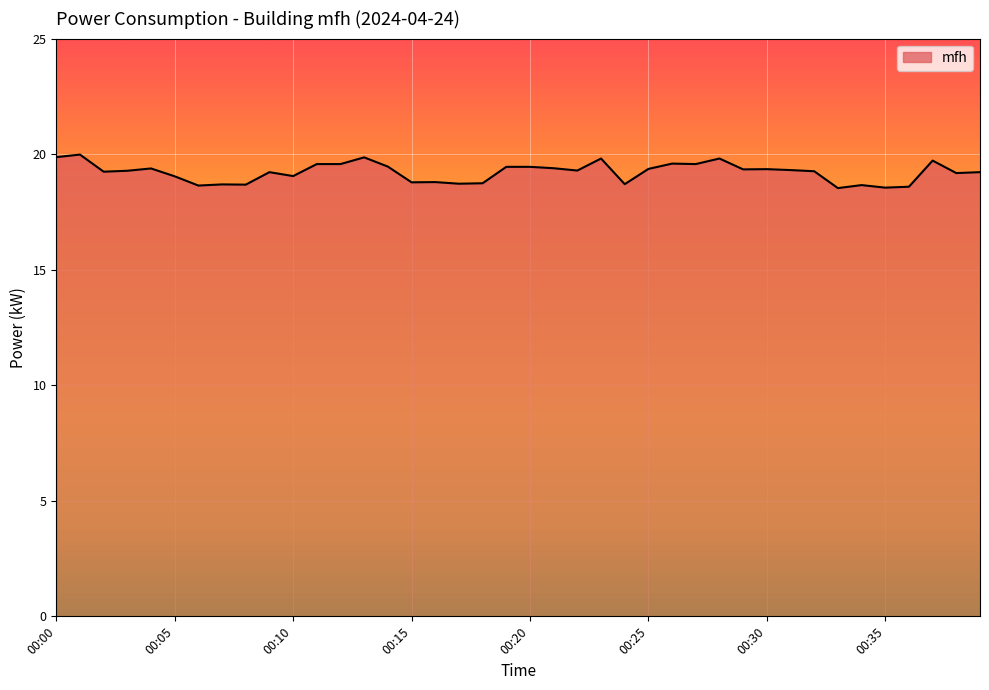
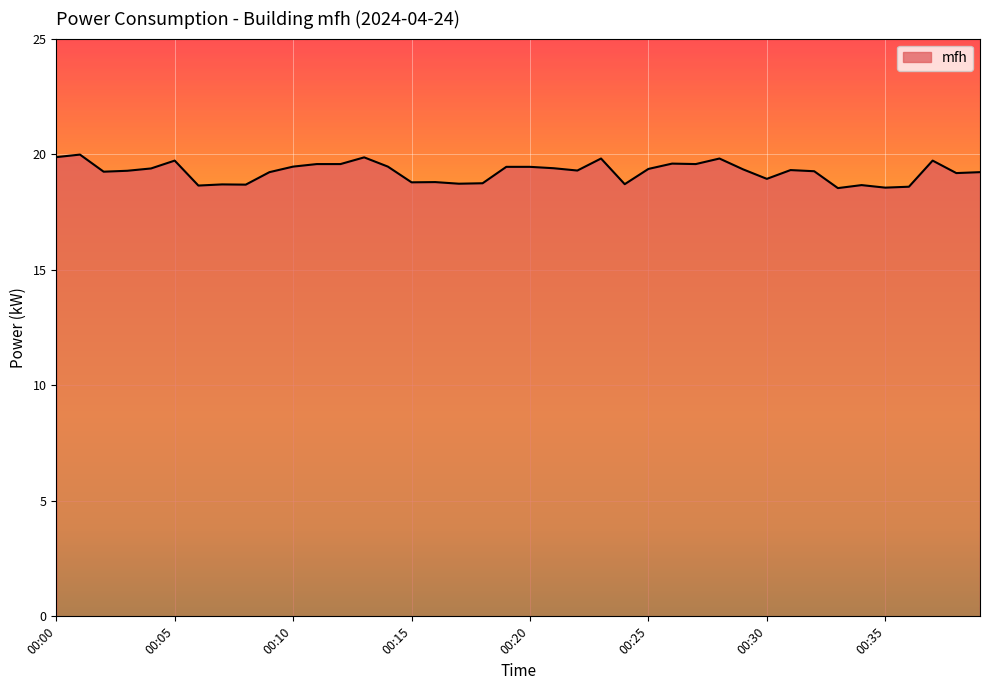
  {
    "00:00": 19.9,
-   "00:05": 19.0,
-   "00:10": 19.1,
+   "00:05": 19.7,
+   "00:10": 19.5,
    "00:15": 18.8,
    "00:20": 19.5,
    "00:25": 19.4,
-   "00:30": 19.4,
+   "00:30": 18.9,
    "00:35": 18.6
  }
